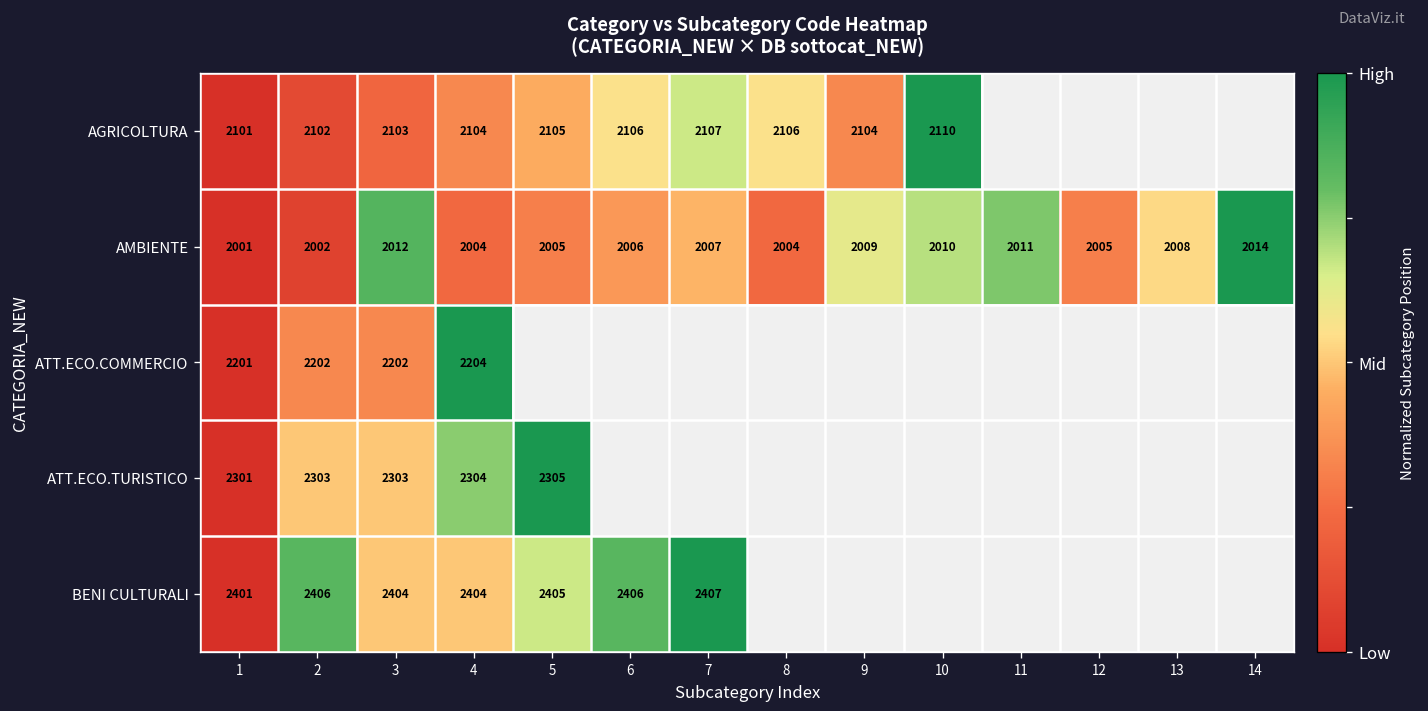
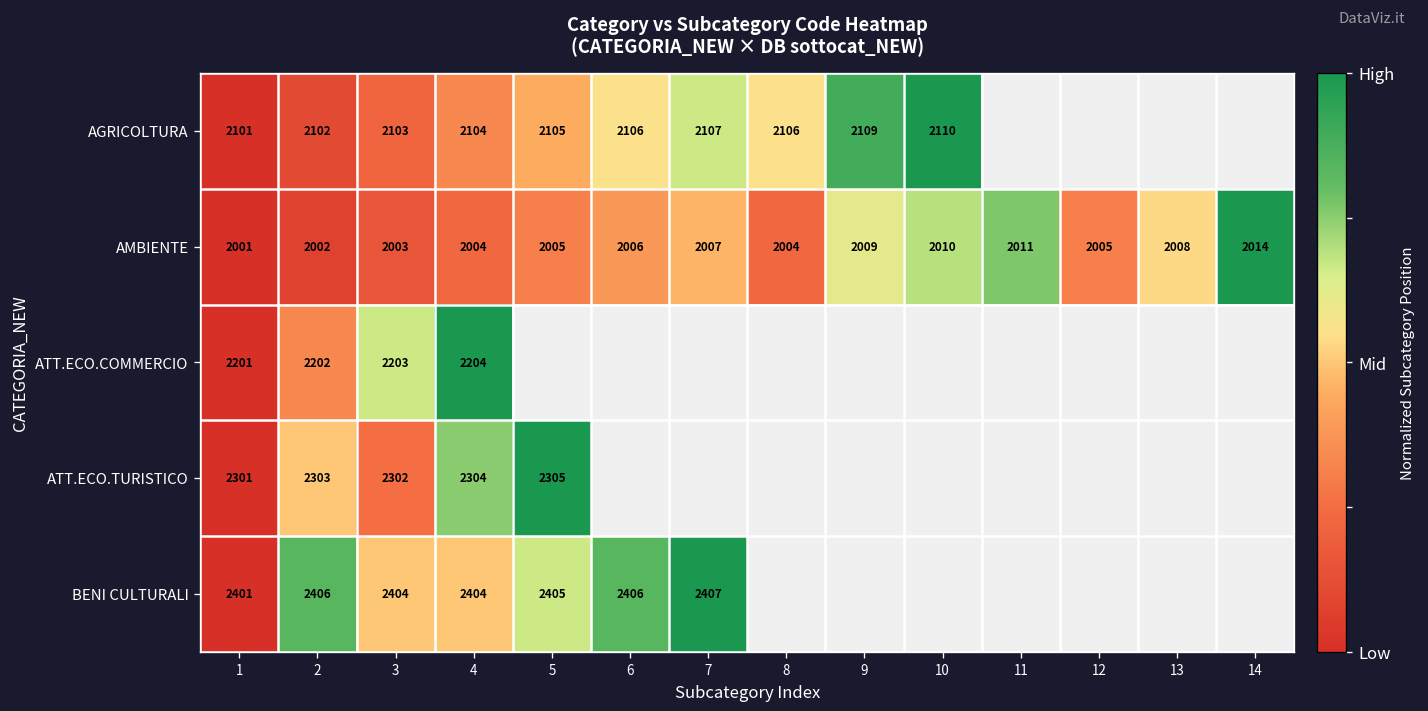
  {
    "AGRICOLTURA": {
      "1": 2101,
      "2": 2102,
      "3": 2103,
      "4": 2104,
      "5": 2105,
      "6": 2106,
      "7": 2107,
      "8": 2106,
-     "9": 2104,
+     "9": 2109,
      "10": 2110
    },
    "AMBIENTE": {
      "1": 2001,
      "2": 2002,
-     "3": 2012,
+     "3": 2003,
      "4": 2004,
      "5": 2005,
      "6": 2006,
      "7": 2007,
      "8": 2004,
      "9": 2009,
      "10": 2010,
      "11": 2011,
      "12": 2005,
      "13": 2008,
      "14": 2014
    },
    "ATT.ECO.COMMERCIO": {
      "1": 2201,
      "2": 2202,
-     "3": 2202,
+     "3": 2203,
      "4": 2204
    },
    "ATT.ECO.TURISTICO": {
      "1": 2301,
      "2": 2303,
-     "3": 2303,
+     "3": 2302,
      "4": 2304,
      "5": 2305
    },
    "BENI CULTURALI": {
      "1": 2401,
      "2": 2406,
      "3": 2404,
      "4": 2404,
      "5": 2405,
      "6": 2406,
      "7": 2407
    }
  }
